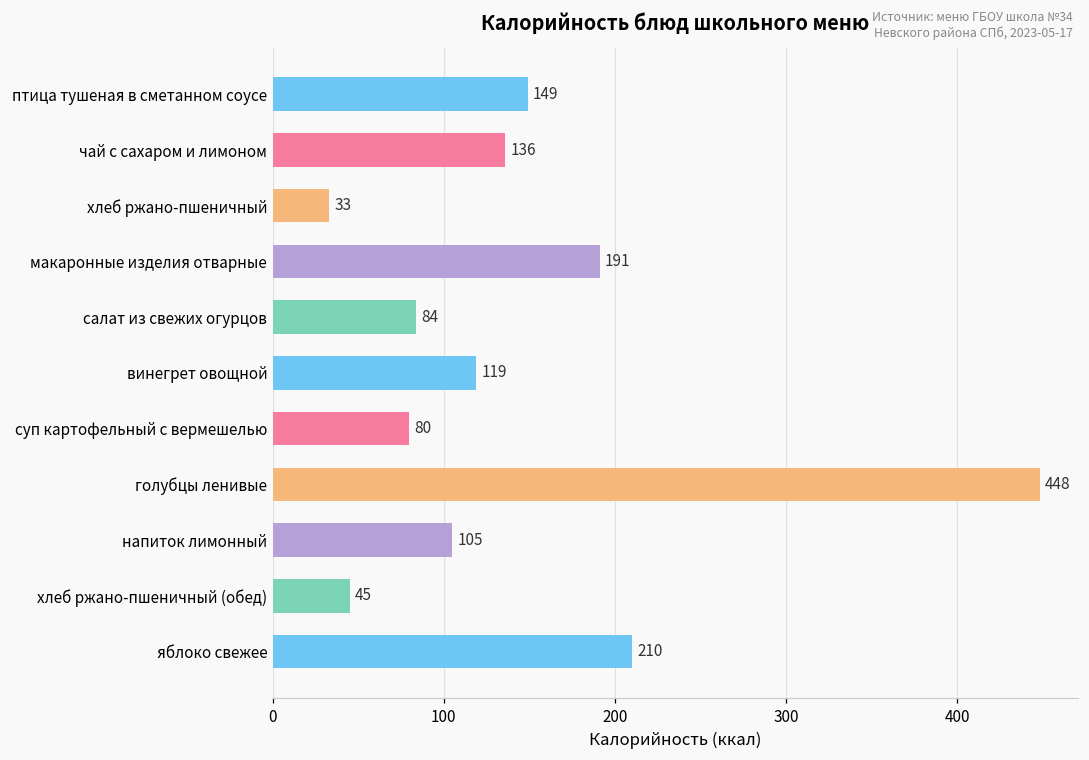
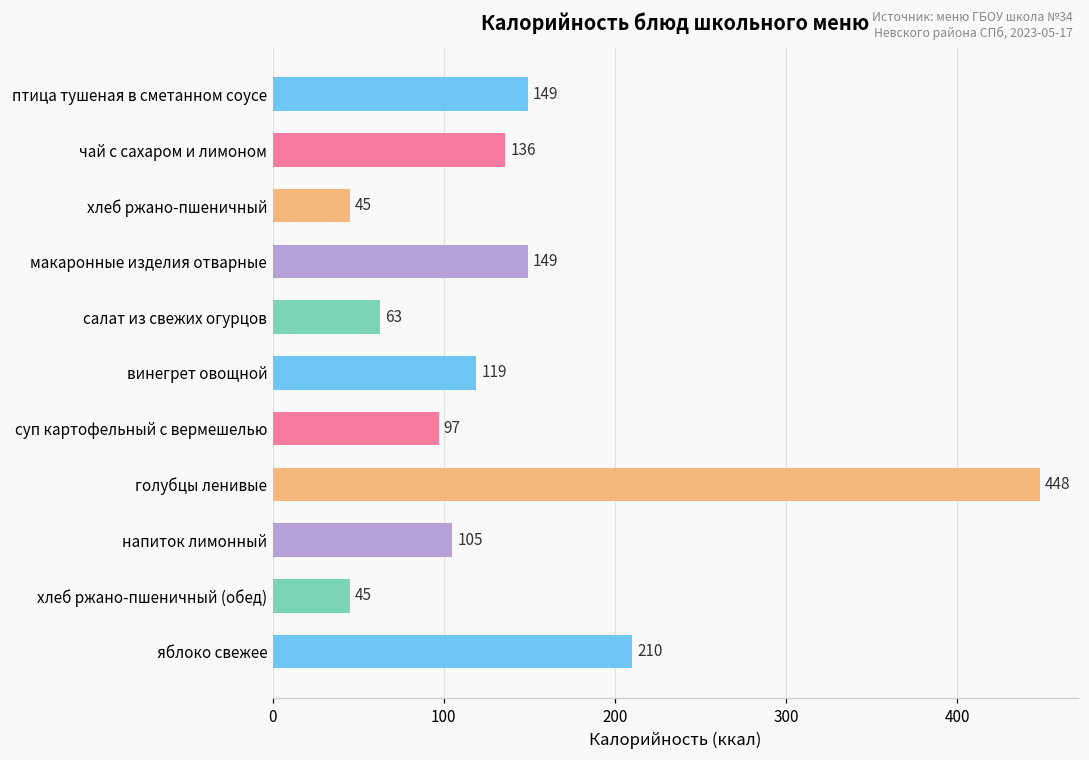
  {
    "птица тушеная в сметанном соусе": 149,
    "чай с сахаром и лимоном": 136,
-   "хлеб ржано-пшеничный": 33,
-   "макаронные изделия отварные": 191,
-   "салат из свежих огурцов": 84,
+   "хлеб ржано-пшеничный": 45,
+   "макаронные изделия отварные": 149,
+   "салат из свежих огурцов": 63,
    "винегрет овощной": 119,
-   "суп картофельный с вермешелью": 80,
+   "суп картофельный с вермешелью": 97,
    "голубцы ленивые": 448,
    "напиток лимонный": 105,
    "хлеб ржано-пшеничный (обед)": 45,
    "яблоко свежее": 210
  }
